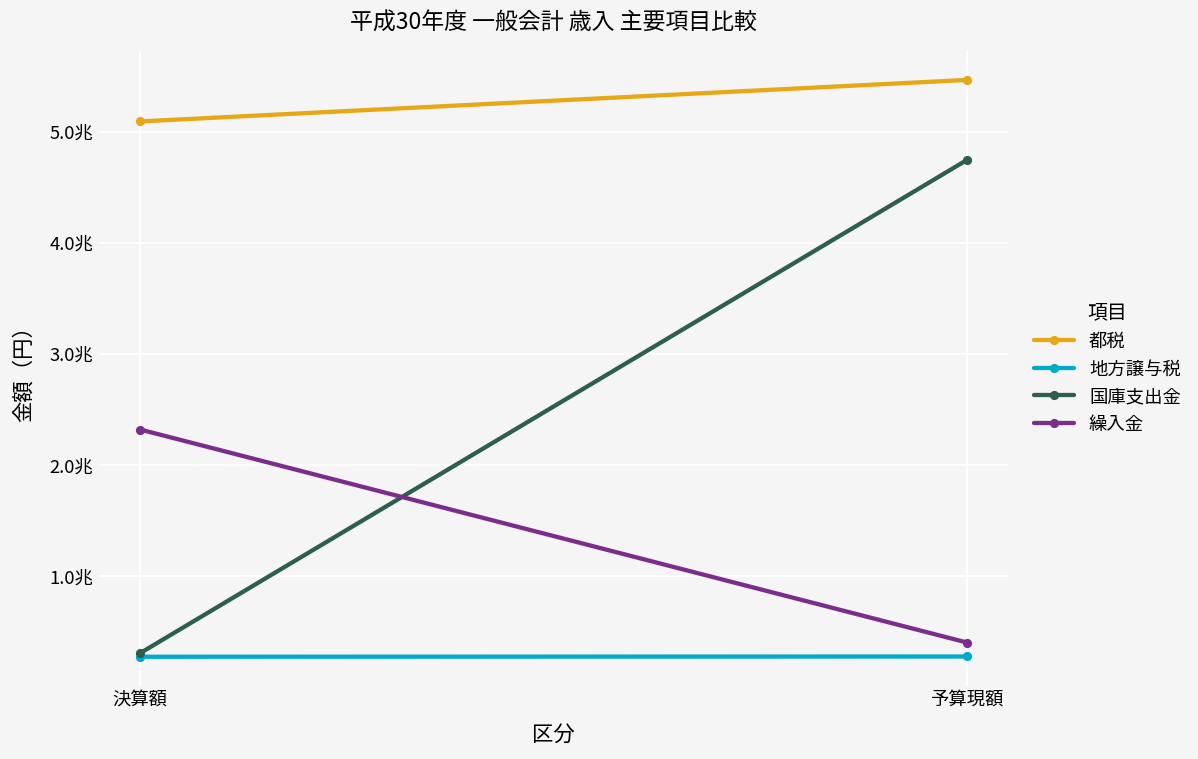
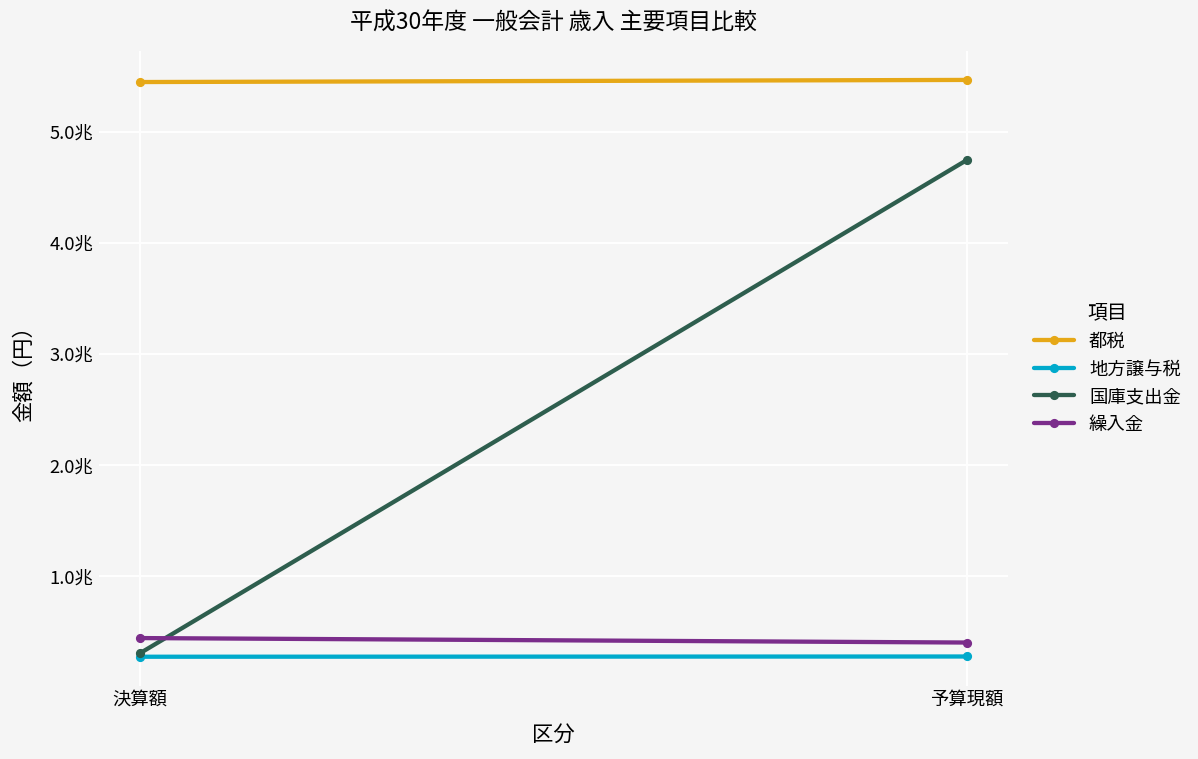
  {
    "都税": {
-     "決算額": "5.09兆",
+     "決算額": "5.45兆",
      "予算現額": "5.47兆"
    },
    "地方譲与税": {
      "決算額": "0.28兆",
      "予算現額": "0.28兆"
    },
    "国庫支出金": {
      "決算額": "0.31兆",
      "予算現額": "4.75兆"
    },
    "繰入金": {
-     "決算額": "2.32兆",
+     "決算額": "0.44兆",
      "予算現額": "0.40兆"
    }
  }
